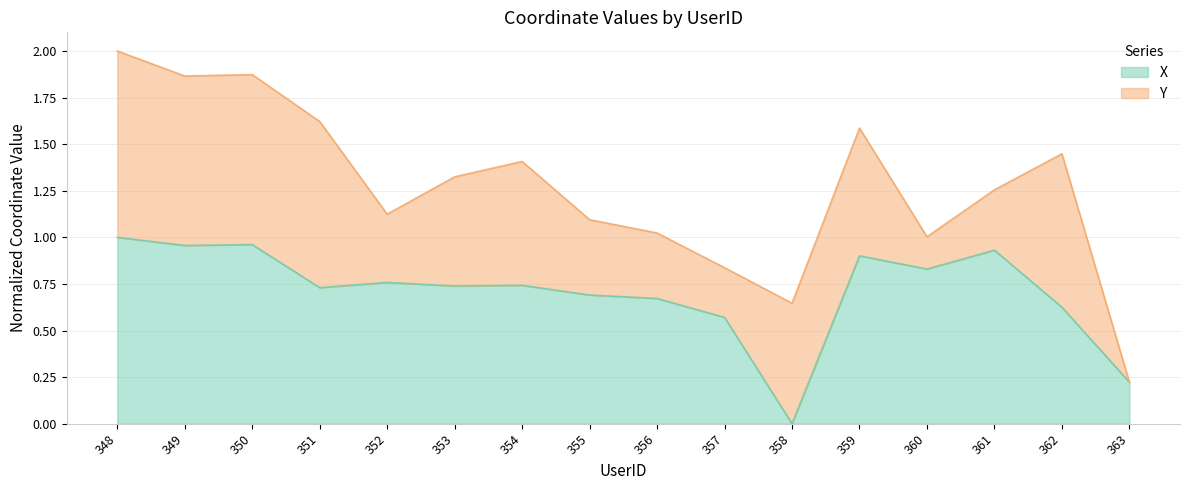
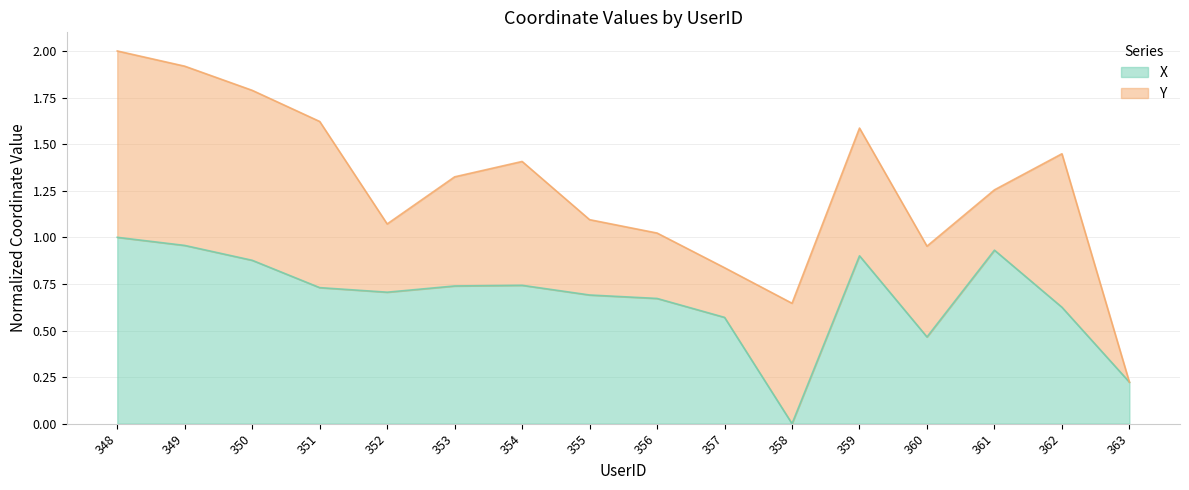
  {
    "X": {
      "348": 1.00,
      "349": 0.96,
-     "350": 0.96,
+     "350": 0.88,
      "351": 0.73,
-     "352": 0.76,
+     "352": 0.71,
      "353": 0.74,
      "354": 0.74,
      "355": 0.69,
      "356": 0.67,
      "357": 0.57,
      "358": 0.00,
      "359": 0.90,
-     "360": 0.83,
+     "360": 0.47,
      "361": 0.93,
      "362": 0.62
    },
    "Y": {
      "348": 1.00,
-     "349": 0.91,
+     "349": 0.96,
      "350": 0.91,
      "351": 0.89,
      "352": 0.37,
      "353": 0.59,
      "354": 0.66,
      "355": 0.40,
      "356": 0.35,
      "357": 0.27,
      "358": 0.65,
      "359": 0.69,
-     "360": 0.17,
+     "360": 0.49,
      "361": 0.32,
      "362": 0.82
    }
  }
